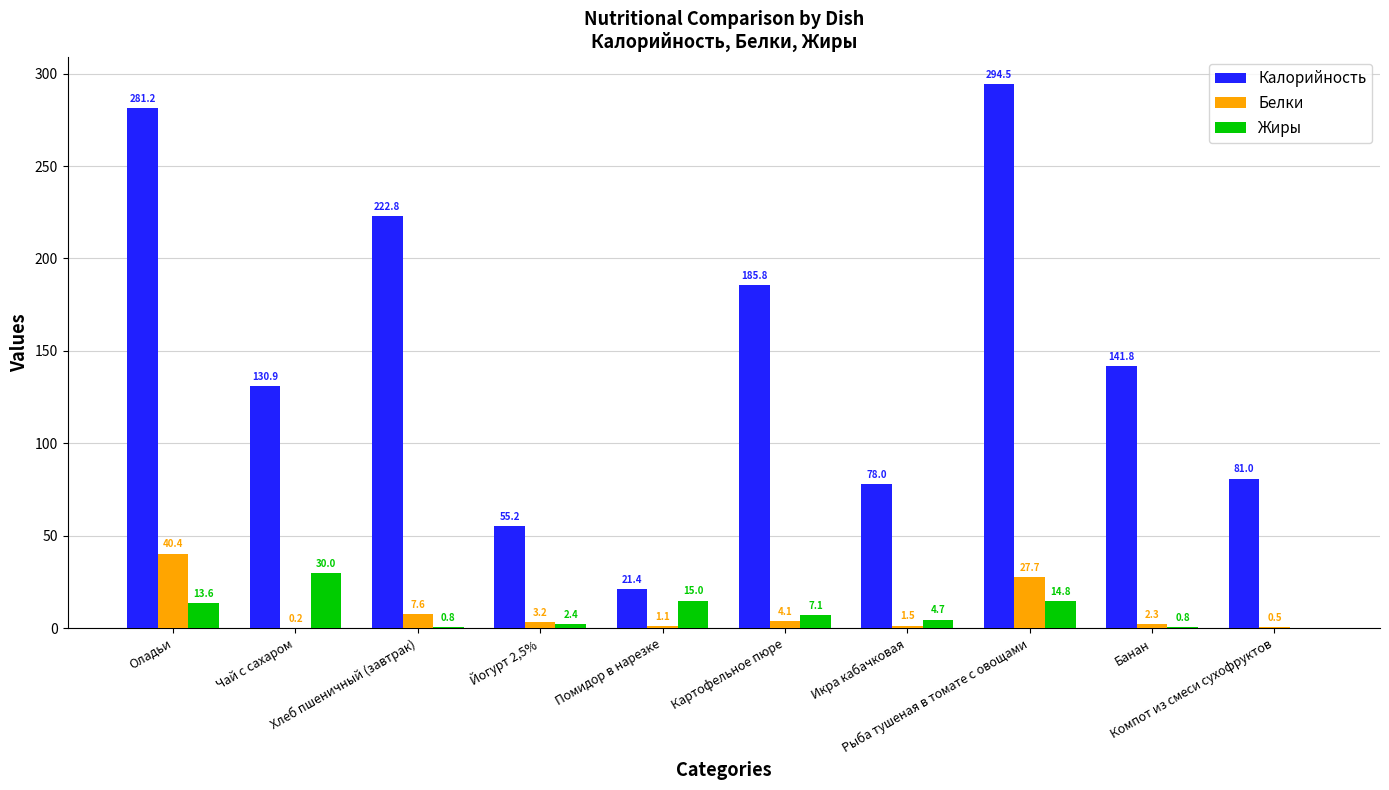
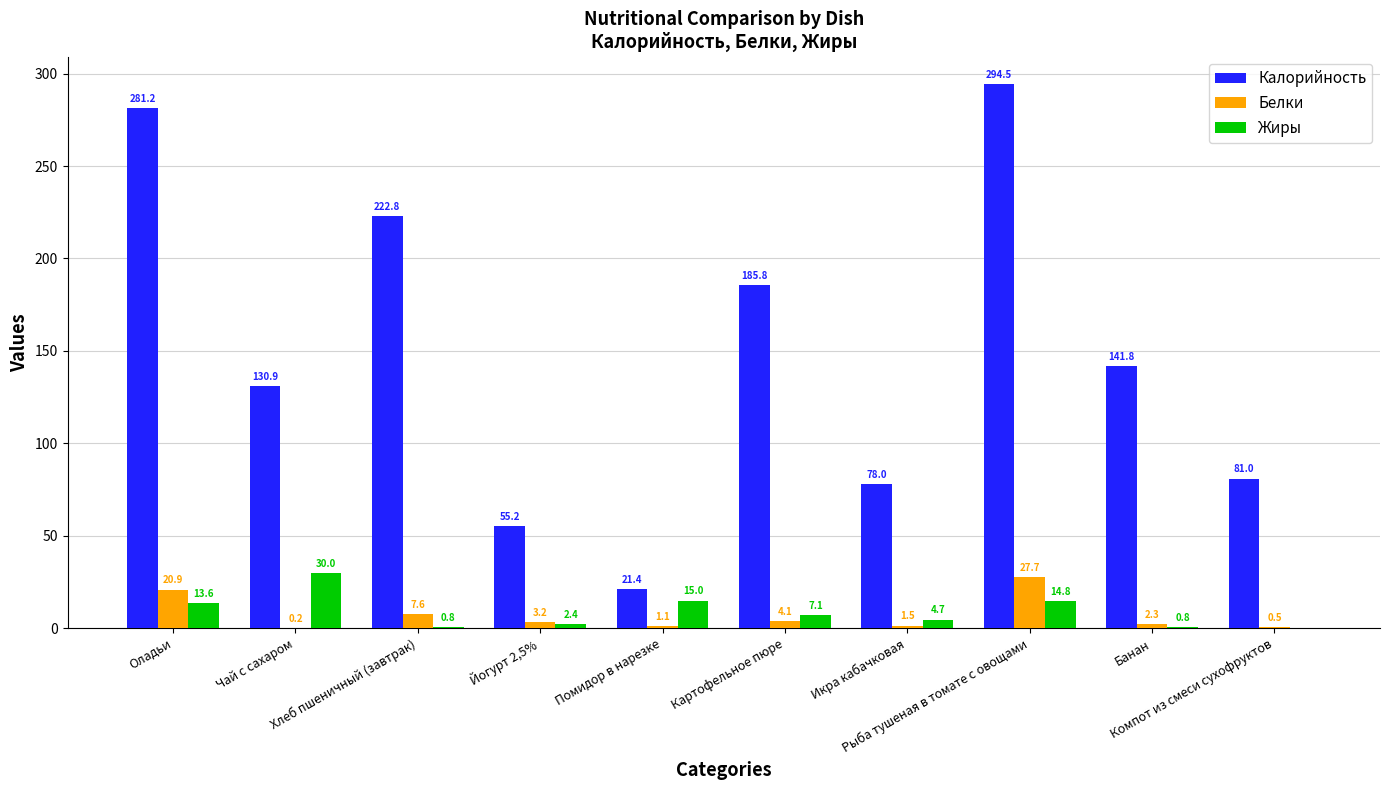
  {
    "Калорийность": {
      "Оладьи": 281.2,
      "Чай с сахаром": 130.9,
      "Хлеб пшеничный (завтрак)": 222.8,
      "Йогурт 2,5%": 55.2,
      "Помидор в нарезке": 21.4,
      "Картофельное пюре": 185.8,
      "Икра кабачковая": 78.0,
      "Рыба тушеная в томате с овощами": 294.5,
      "Банан": 141.8,
      "Компот из смеси сухофруктов": 81.0
    },
    "Белки": {
-     "Оладьи": 40.4,
+     "Оладьи": 20.9,
      "Чай с сахаром": 0.2,
      "Хлеб пшеничный (завтрак)": 7.6,
      "Йогурт 2,5%": 3.2,
      "Помидор в нарезке": 1.1,
      "Картофельное пюре": 4.1,
      "Икра кабачковая": 1.5,
      "Рыба тушеная в томате с овощами": 27.7,
      "Банан": 2.3,
      "Компот из смеси сухофруктов": 0.5
    },
    "Жиры": {
      "Оладьи": 13.6,
      "Чай с сахаром": 30.0,
      "Хлеб пшеничный (завтрак)": 0.8,
      "Йогурт 2,5%": 2.4,
      "Помидор в нарезке": 15.0,
      "Картофельное пюре": 7.1,
      "Икра кабачковая": 4.7,
      "Рыба тушеная в томате с овощами": 14.8,
      "Банан": 0.8
    }
  }
